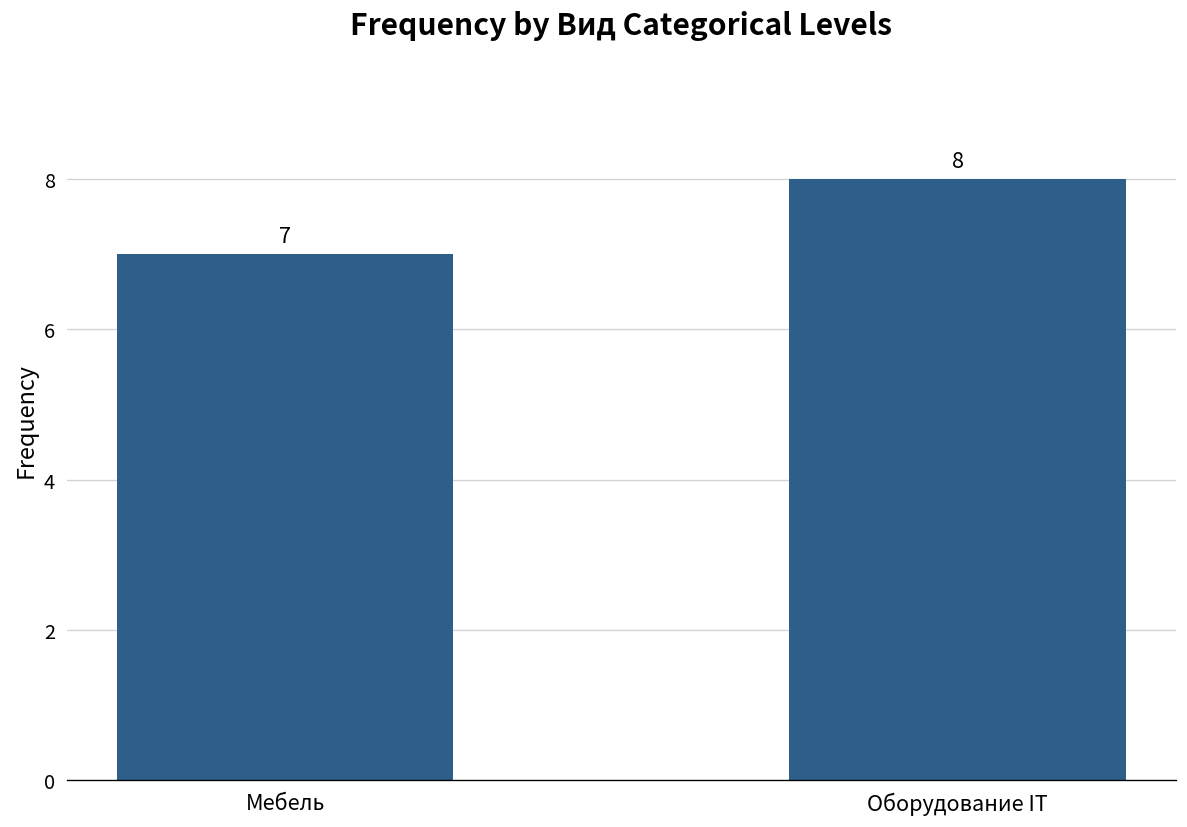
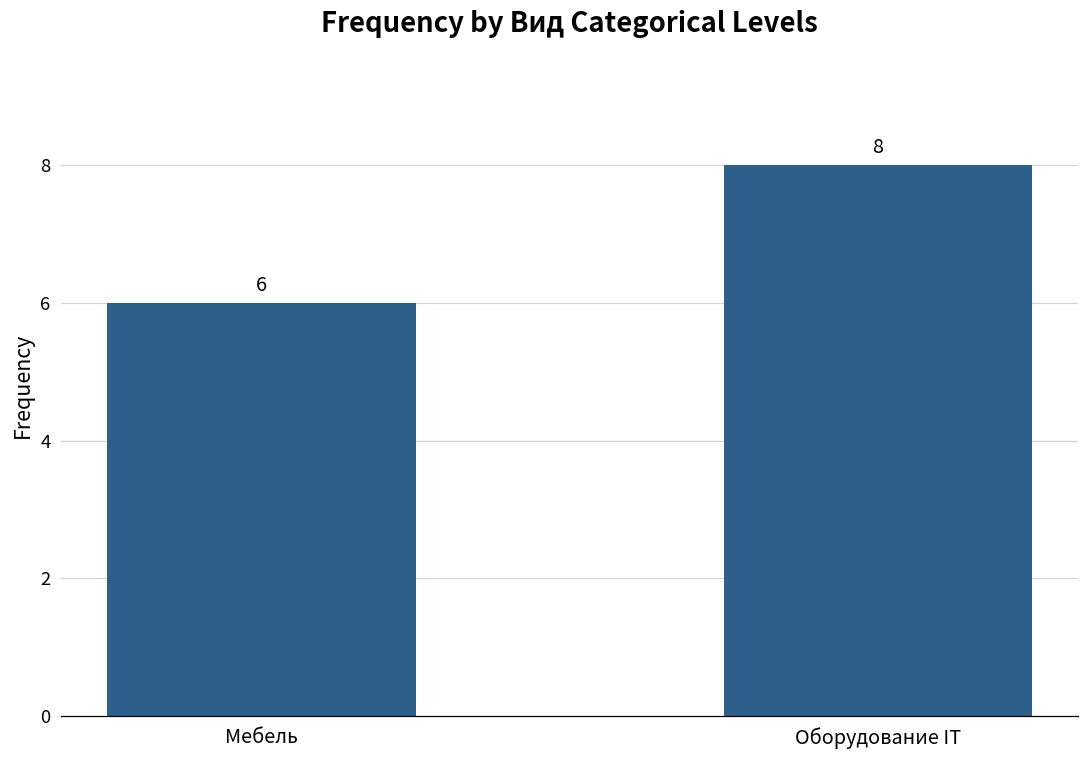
  {
-   "Мебель": 7,
+   "Мебель": 6,
    "Оборудование IT": 8
  }
